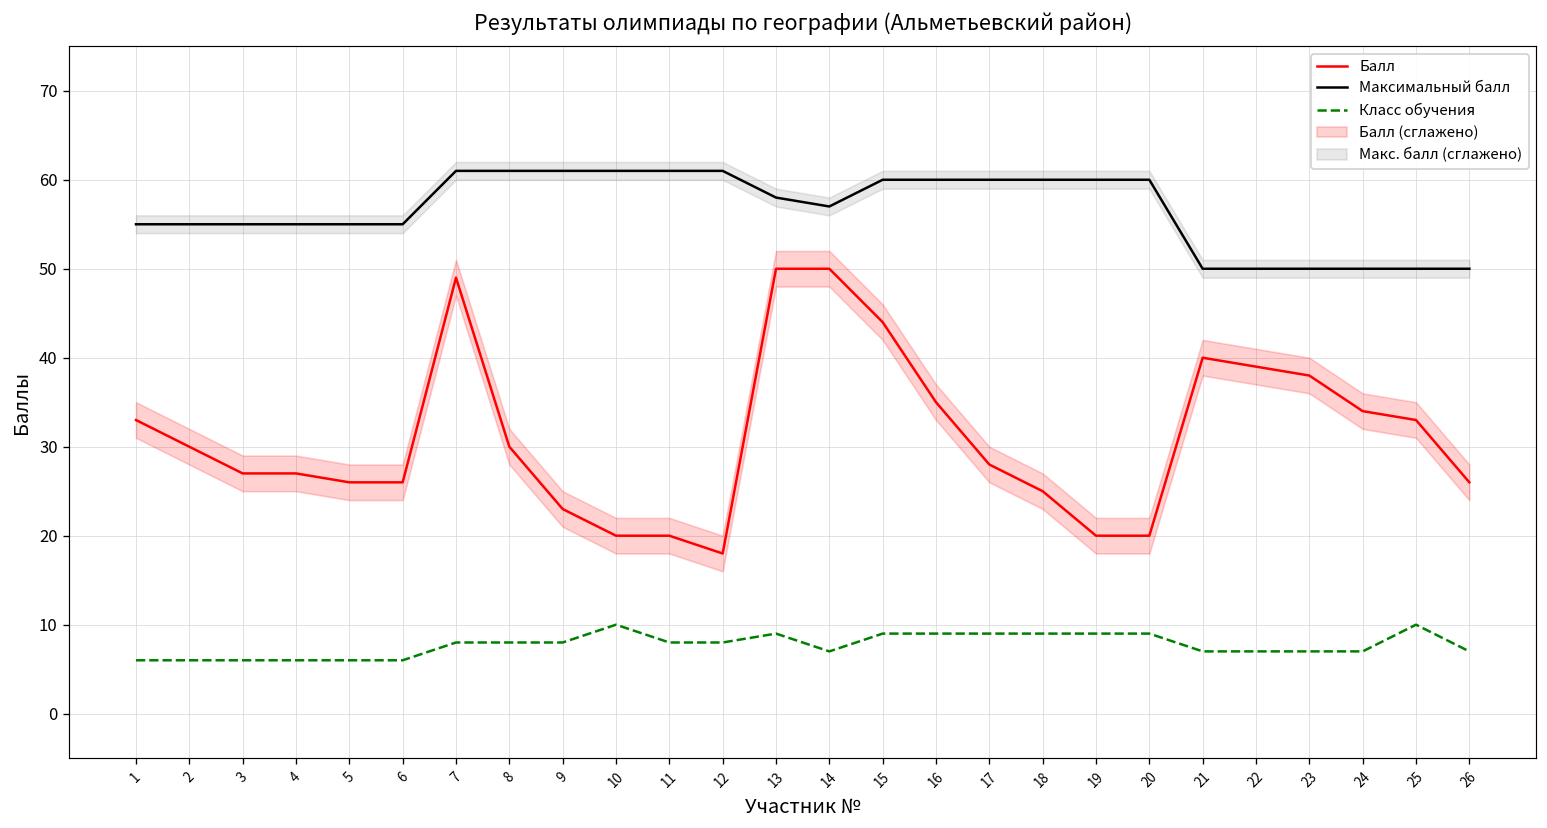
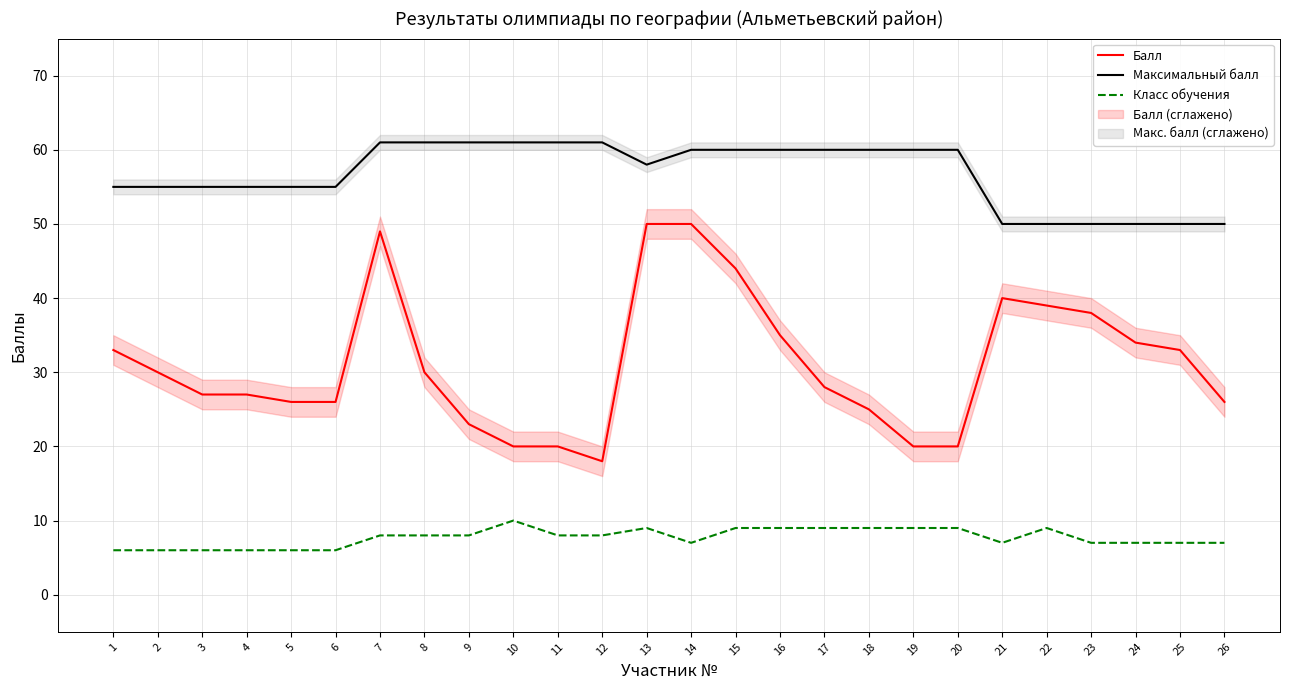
  {
    "Максимальный балл": {
      "1": 55,
      "2": 55,
      "3": 55,
      "4": 55,
      "5": 55,
      "6": 55,
      "7": 61,
      "8": 61,
      "9": 61,
      "10": 61,
      "11": 61,
      "12": 61,
      "13": 58,
-     "14": 57,
+     "14": 60,
      "15": 60,
      "16": 60,
      "17": 60,
      "18": 60,
      "19": 60,
      "20": 60,
      "21": 50,
      "22": 50,
      "23": 50,
      "24": 50,
      "25": 50,
      "26": 50
    },
    "Класс обучения": {
      "1": 6,
      "2": 6,
      "3": 6,
      "4": 6,
      "5": 6,
      "6": 6,
      "7": 8,
      "8": 8,
      "9": 8,
      "10": 10,
      "11": 8,
      "12": 8,
      "13": 9,
      "14": 7,
      "15": 9,
      "16": 9,
      "17": 9,
      "18": 9,
      "19": 9,
      "20": 9,
      "21": 7,
-     "22": 7,
+     "22": 9,
      "23": 7,
      "24": 7,
-     "25": 10,
+     "25": 7,
      "26": 7
    }
  }
